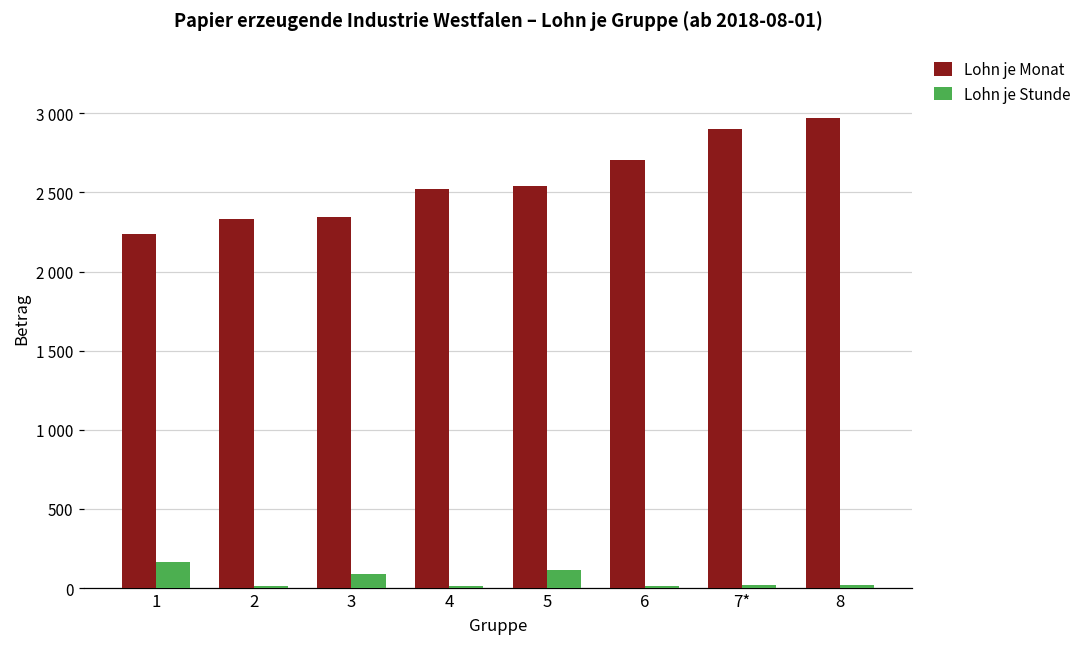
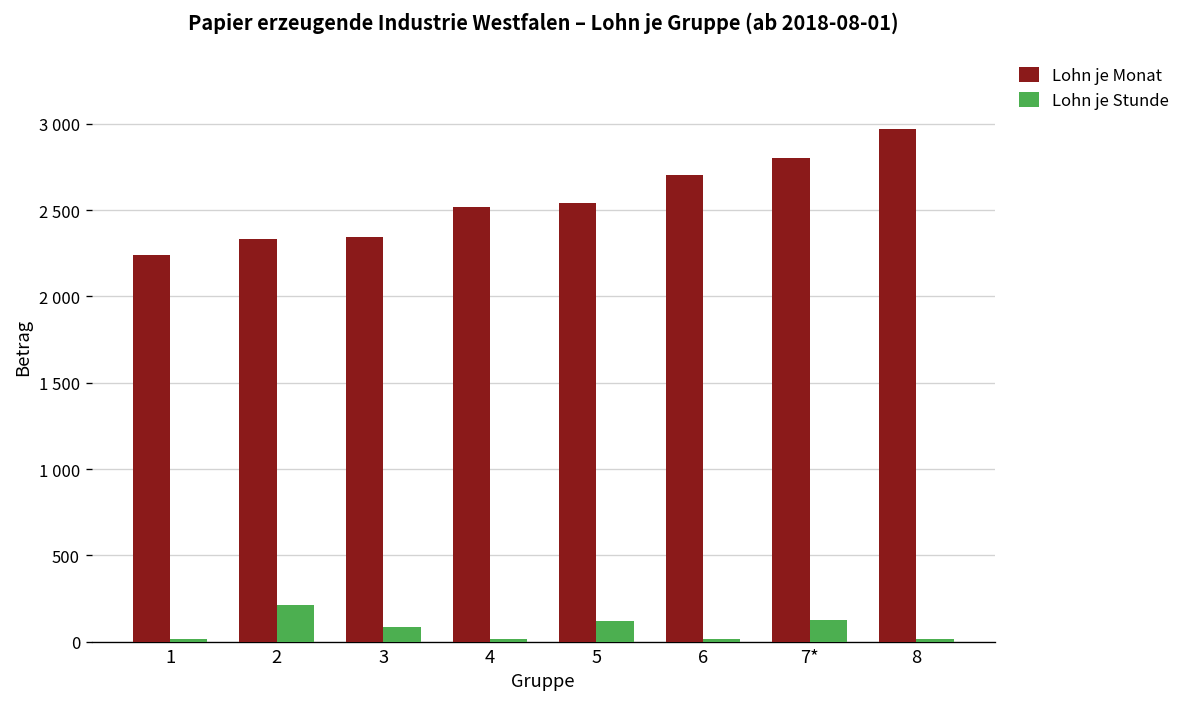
  {
    "Lohn je Monat": {
      "1": 2240,
      "2": 2330,
      "3": 2350,
      "4": 2520,
      "5": 2540,
      "6": 2700,
-     "7*": 2900,
+     "7*": 2800,
      "8": 2970
    },
    "Lohn je Stunde": {
-     "1": 170,
-     "2": 10,
+     "1": 10,
+     "2": 210,
      "3": 90,
      "5": 120,
-     "7*": 20,
+     "7*": 130,
      "8": 20
    }
  }
